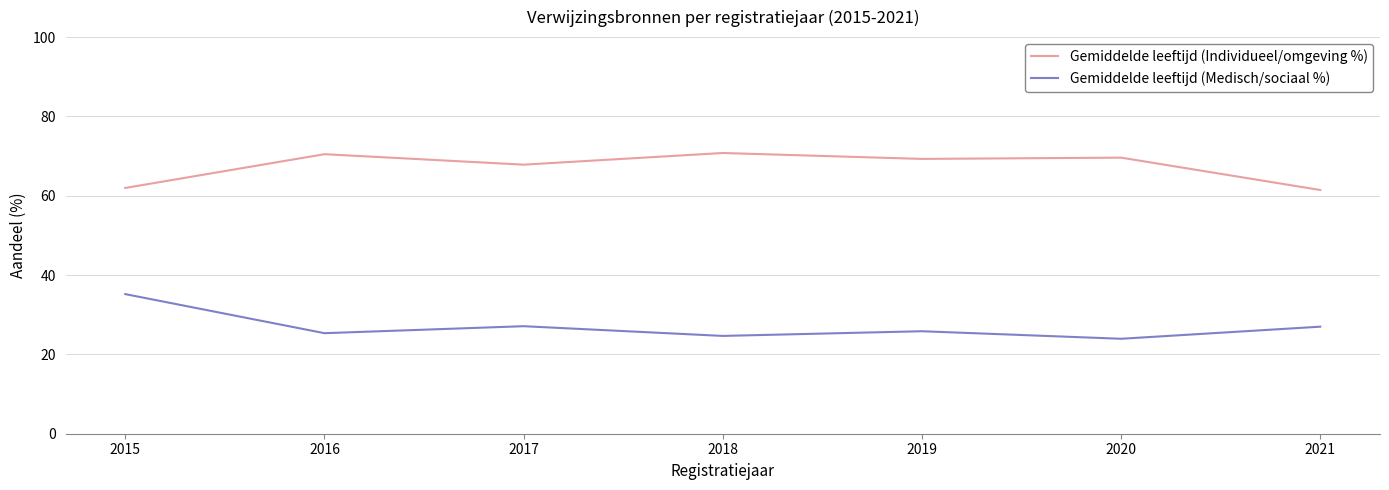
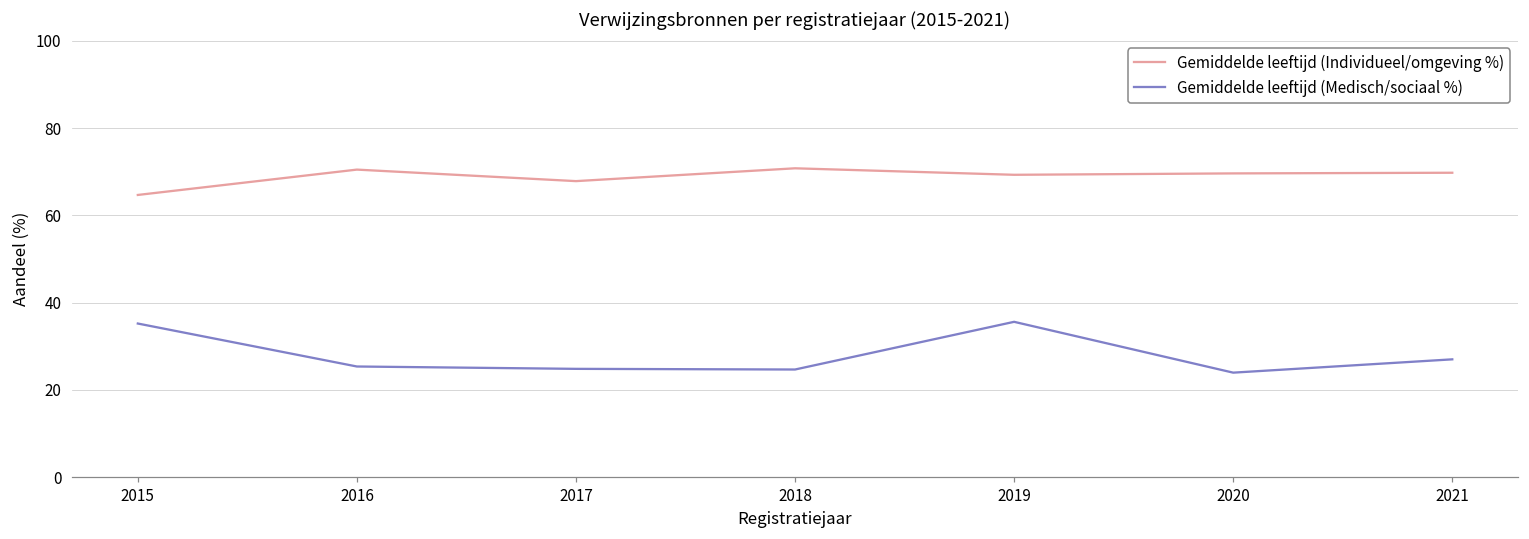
  {
    "Gemiddelde leeftijd (Individueel/omgeving %)": {
-     "2015": 62,
+     "2015": 65,
      "2016": 70,
      "2017": 68,
      "2018": 71,
      "2019": 69,
      "2020": 70,
-     "2021": 61
+     "2021": 70
    },
    "Gemiddelde leeftijd (Medisch/sociaal %)": {
      "2015": 35,
      "2016": 25,
-     "2017": 27,
+     "2017": 25,
      "2018": 25,
-     "2019": 26,
+     "2019": 36,
      "2020": 24,
      "2021": 27
    }
  }
